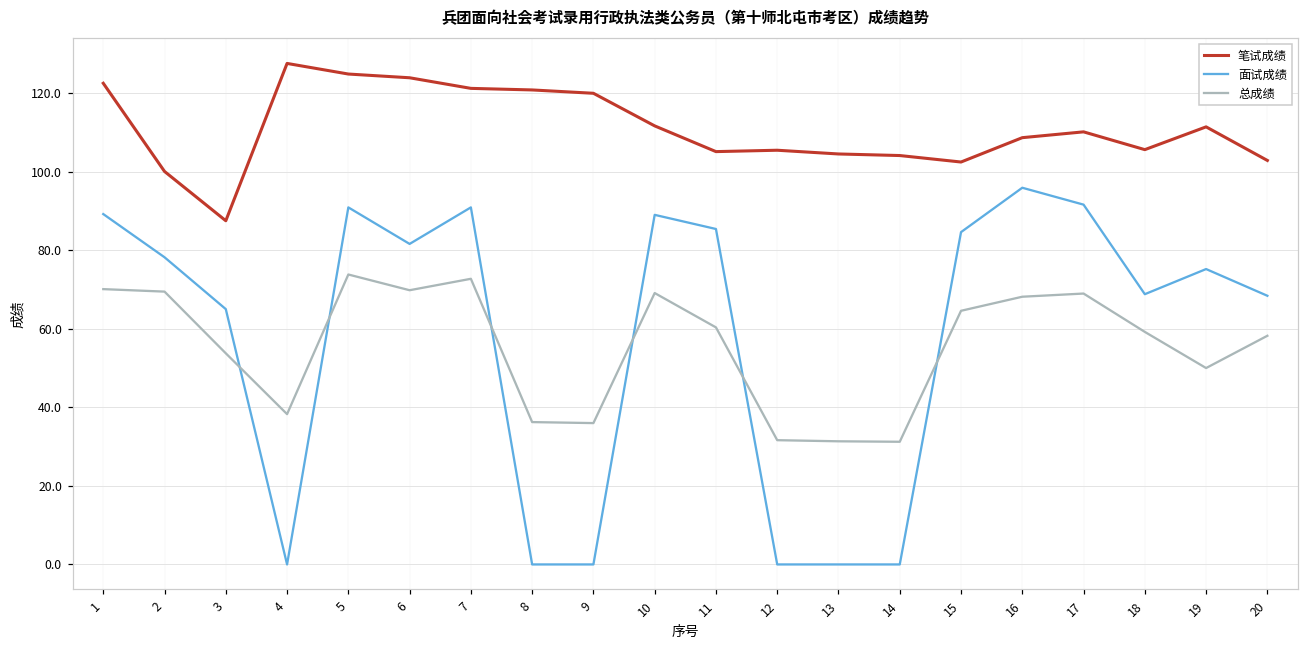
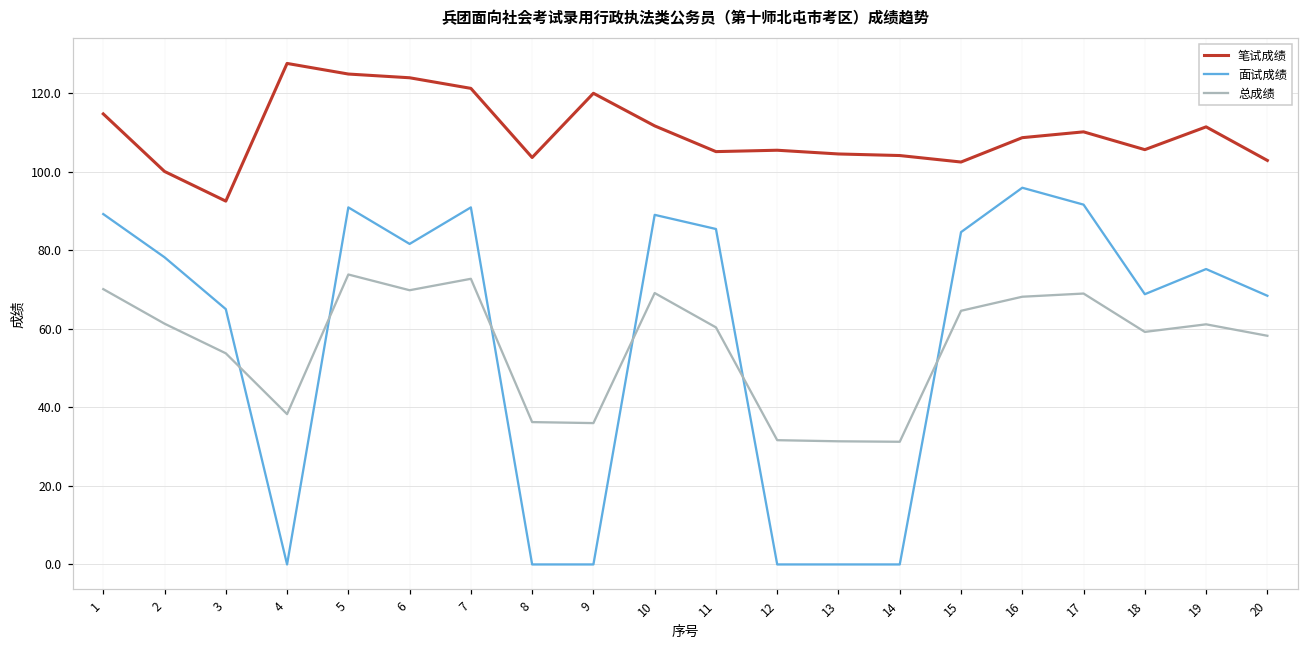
  {
    "笔试成绩": {
-     "1": 123,
+     "1": 115,
      "2": 100,
-     "3": 88,
+     "3": 93,
      "4": 128,
      "5": 125,
      "6": 124,
      "7": 121,
-     "8": 121,
+     "8": 104,
      "9": 120,
      "10": 112,
      "11": 105,
      "12": 105,
      "13": 105,
      "14": 104,
      "15": 102,
      "16": 109,
      "17": 110,
      "18": 106,
      "19": 111,
      "20": 103
    },
    "面试成绩": {
      "1": 89,
      "2": 78,
      "3": 65,
      "4": 0,
      "5": 91,
      "6": 82,
      "7": 91,
      "8": 0,
      "9": 0,
      "10": 89,
      "11": 85,
      "12": 0,
      "13": 0,
      "14": 0,
      "15": 85,
      "16": 96,
      "17": 92,
      "18": 69,
      "19": 75,
      "20": 68
    },
    "总成绩": {
      "1": 70,
-     "2": 69,
+     "2": 61,
      "3": 54,
      "4": 38,
      "5": 74,
      "6": 70,
      "7": 73,
      "8": 36,
      "9": 36,
      "10": 69,
      "11": 60,
      "12": 32,
      "13": 31,
      "14": 31,
      "15": 65,
      "16": 68,
      "17": 69,
      "18": 59,
-     "19": 50,
+     "19": 61,
      "20": 58
    }
  }
